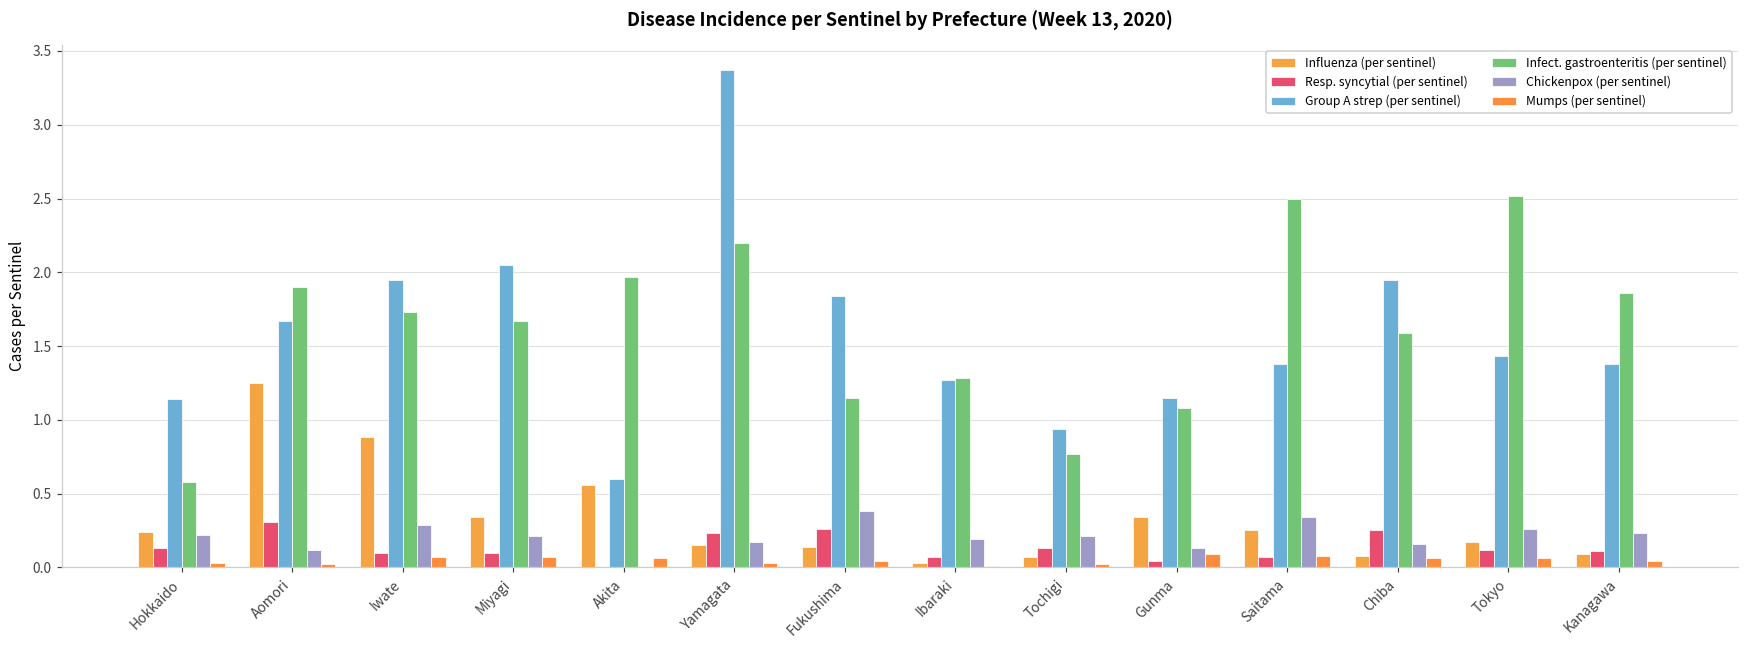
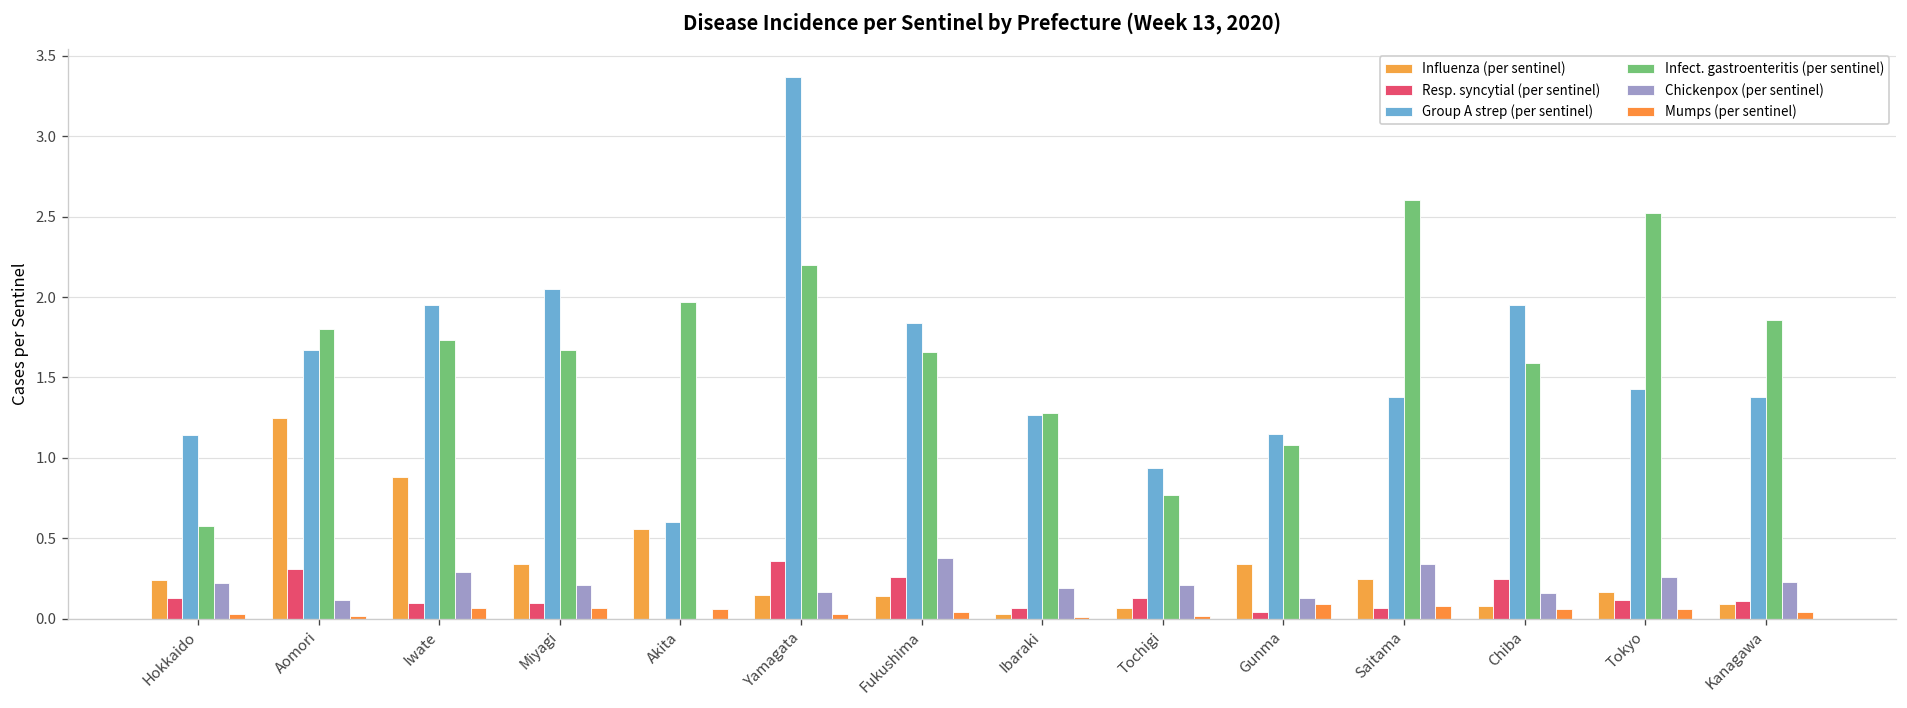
  {
    "Resp. syncytial (per sentinel)": {
      "Hokkaido": 0.13,
      "Aomori": 0.31,
      "Iwate": 0.10,
      "Miyagi": 0.10,
      "Akita": 0.00,
-     "Yamagata": 0.23,
+     "Yamagata": 0.36,
      "Fukushima": 0.26,
      "Ibaraki": 0.07,
      "Tochigi": 0.13,
      "Gunma": 0.04,
      "Saitama": 0.07,
      "Chiba": 0.25,
      "Tokyo": 0.12,
      "Kanagawa": 0.11
    },
    "Infect. gastroenteritis (per sentinel)": {
      "Hokkaido": 0.58,
-     "Aomori": 1.9,
+     "Aomori": 1.8,
      "Iwate": 1.73,
      "Miyagi": 1.67,
      "Akita": 1.97,
      "Yamagata": 2.20,
-     "Fukushima": 1.15,
+     "Fukushima": 1.66,
      "Ibaraki": 1.28,
      "Tochigi": 0.77,
      "Gunma": 1.08,
-     "Saitama": 2.5,
+     "Saitama": 2.6,
      "Chiba": 1.59,
      "Tokyo": 2.52,
      "Kanagawa": 1.86
    }
  }
